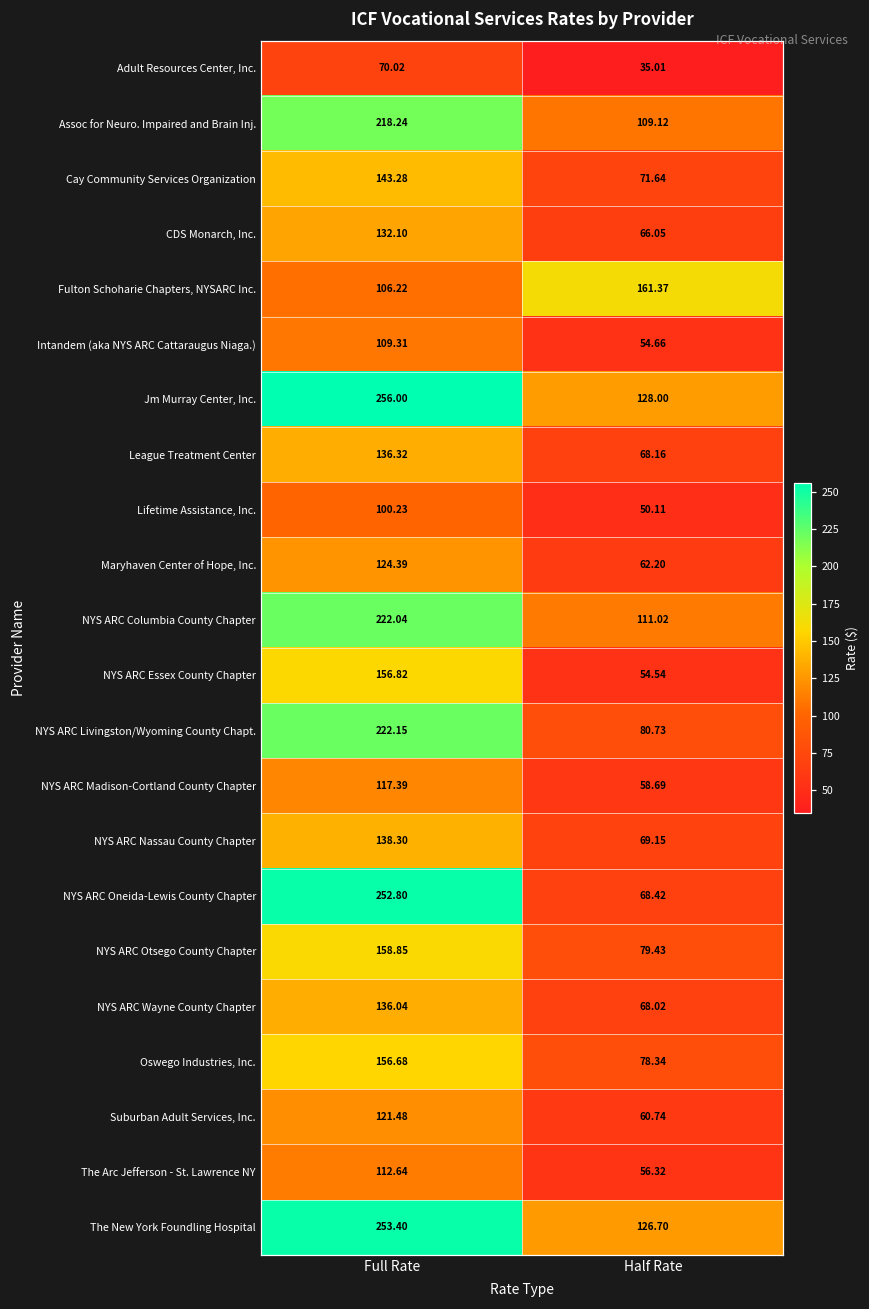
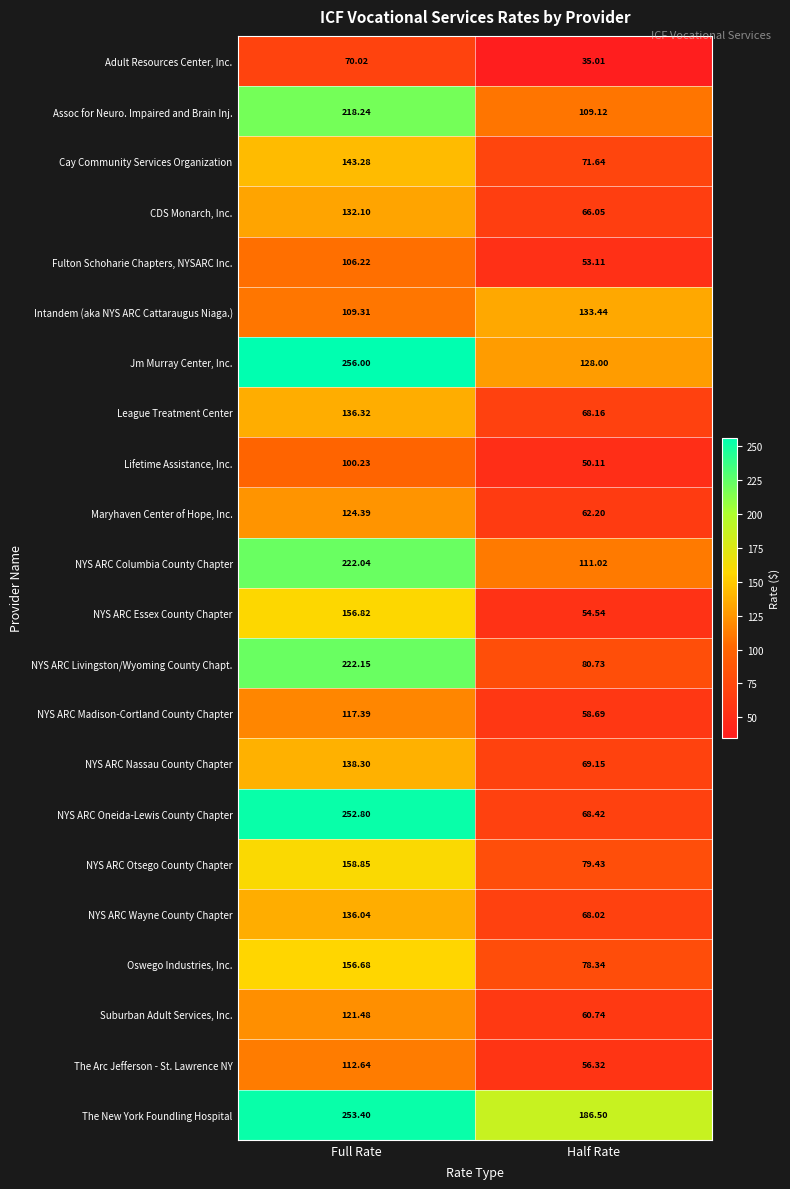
  {
    "Adult Resources Center, Inc.": {
      "Full Rate": 70.02,
      "Half Rate": 35.01
    },
    "Assoc for Neuro. Impaired and Brain Inj.": {
      "Full Rate": 218.24,
      "Half Rate": 109.12
    },
    "Cay Community Services Organization": {
      "Full Rate": 143.28,
      "Half Rate": 71.64
    },
    "CDS Monarch, Inc.": {
      "Full Rate": 132.10,
      "Half Rate": 66.05
    },
    "Fulton Schoharie Chapters, NYSARC Inc.": {
      "Full Rate": 106.22,
-     "Half Rate": 161.37
+     "Half Rate": 53.11
    },
    "Intandem (aka NYS ARC Cattaraugus Niaga.)": {
      "Full Rate": 109.31,
-     "Half Rate": 54.66
+     "Half Rate": 133.44
    },
    "Jm Murray Center, Inc.": {
      "Full Rate": 256.00,
      "Half Rate": 128.00
    },
    "League Treatment Center": {
      "Full Rate": 136.32,
      "Half Rate": 68.16
    },
    "Lifetime Assistance, Inc.": {
      "Full Rate": 100.23,
      "Half Rate": 50.11
    },
    "Maryhaven Center of Hope, Inc.": {
      "Full Rate": 124.39,
      "Half Rate": 62.20
    },
    "NYS ARC Columbia County Chapter": {
      "Full Rate": 222.04,
      "Half Rate": 111.02
    },
    "NYS ARC Essex County Chapter": {
      "Full Rate": 156.82,
      "Half Rate": 54.54
    },
    "NYS ARC Livingston/Wyoming County Chapt.": {
      "Full Rate": 222.15,
      "Half Rate": 80.73
    },
    "NYS ARC Madison-Cortland County Chapter": {
      "Full Rate": 117.39,
      "Half Rate": 58.69
    },
    "NYS ARC Nassau County Chapter": {
      "Full Rate": 138.30,
      "Half Rate": 69.15
    },
    "NYS ARC Oneida-Lewis County Chapter": {
      "Full Rate": 252.80,
      "Half Rate": 68.42
    },
    "NYS ARC Otsego County Chapter": {
      "Full Rate": 158.85,
      "Half Rate": 79.43
    },
    "NYS ARC Wayne County Chapter": {
      "Full Rate": 136.04,
      "Half Rate": 68.02
    },
    "Oswego Industries, Inc.": {
      "Full Rate": 156.68,
      "Half Rate": 78.34
    },
    "Suburban Adult Services, Inc.": {
      "Full Rate": 121.48,
      "Half Rate": 60.74
    },
    "The Arc Jefferson - St. Lawrence NY": {
      "Full Rate": 112.64,
      "Half Rate": 56.32
    },
    "The New York Foundling Hospital": {
      "Full Rate": 253.40,
-     "Half Rate": 126.70
+     "Half Rate": 186.50
    }
  }
